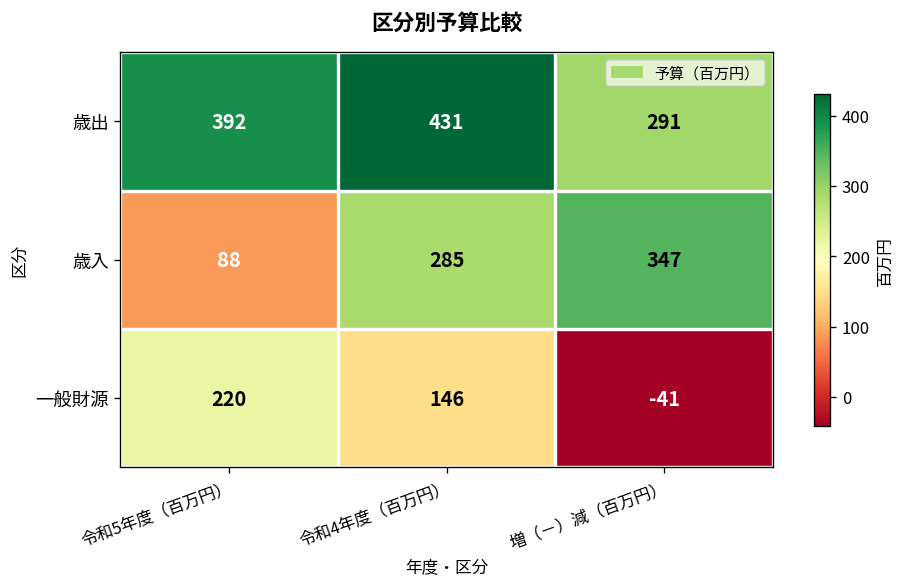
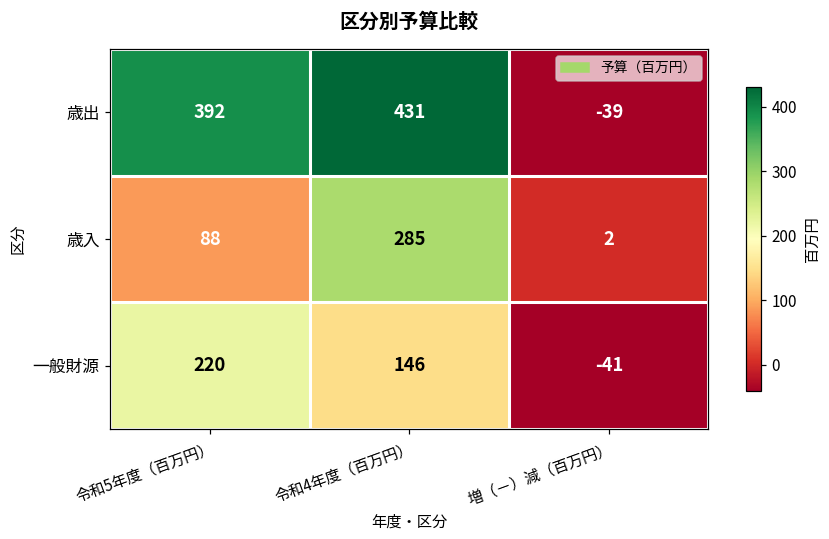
  {
    "歳出": {
      "令和5年度（百万円）": 392,
      "令和4年度（百万円）": 431,
-     "増（－）減（百万円）": 291
+     "増（－）減（百万円）": -39
    },
    "歳入": {
      "令和5年度（百万円）": 88,
      "令和4年度（百万円）": 285,
-     "増（－）減（百万円）": 347
+     "増（－）減（百万円）": 2
    },
    "一般財源": {
      "令和5年度（百万円）": 220,
      "令和4年度（百万円）": 146,
      "増（－）減（百万円）": -41
    }
  }
